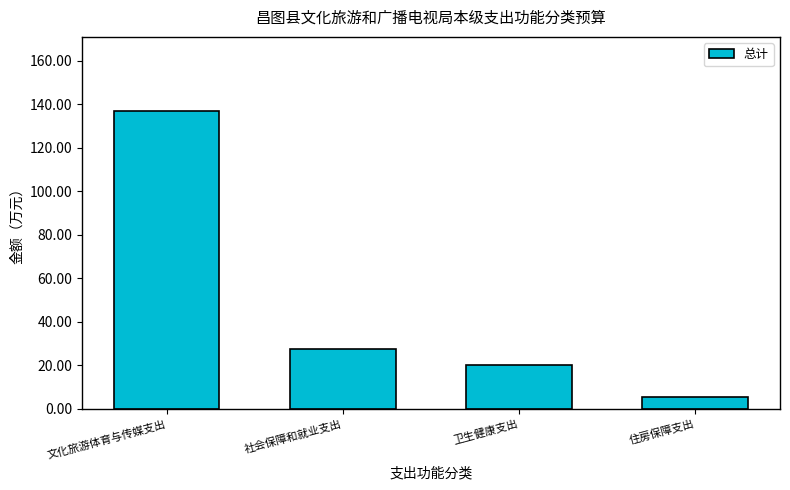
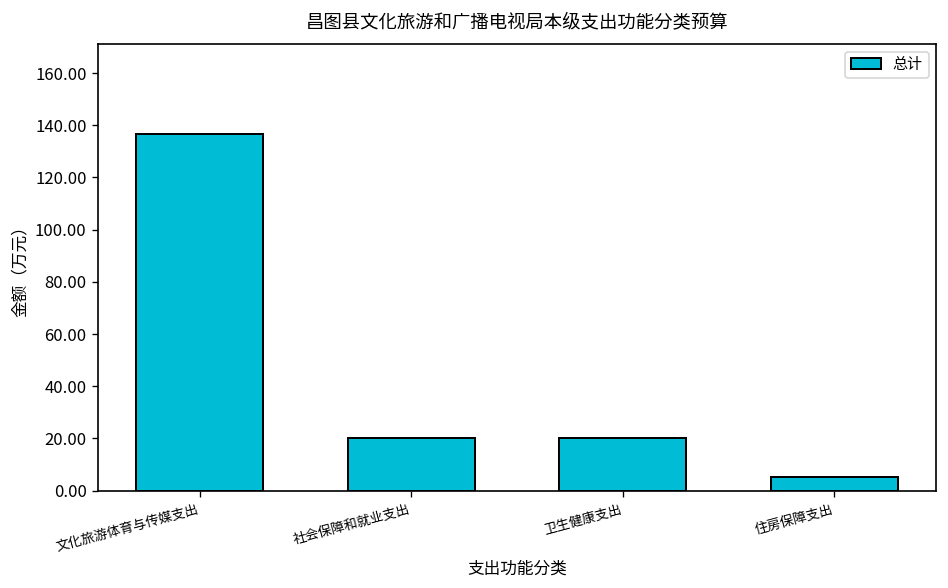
  {
    "文化旅游体育与传媒支出": 137,
-   "社会保障和就业支出": 28,
+   "社会保障和就业支出": 20,
    "卫生健康支出": 20,
    "住房保障支出": 5
  }
